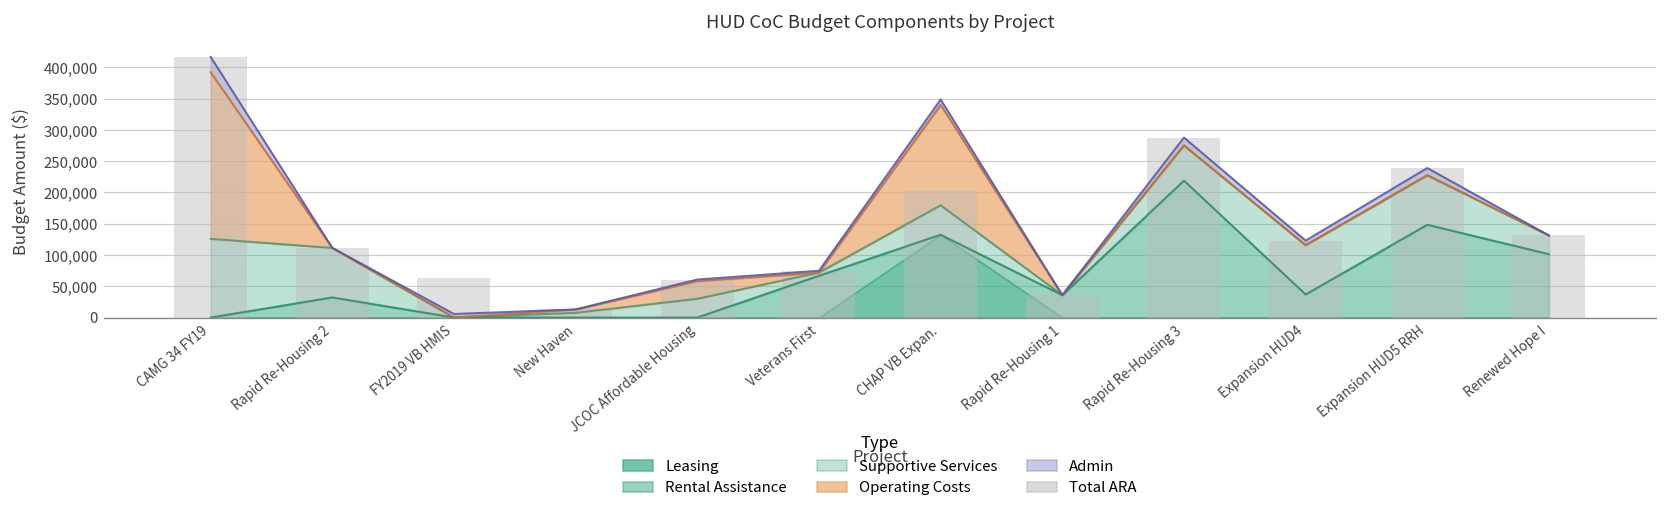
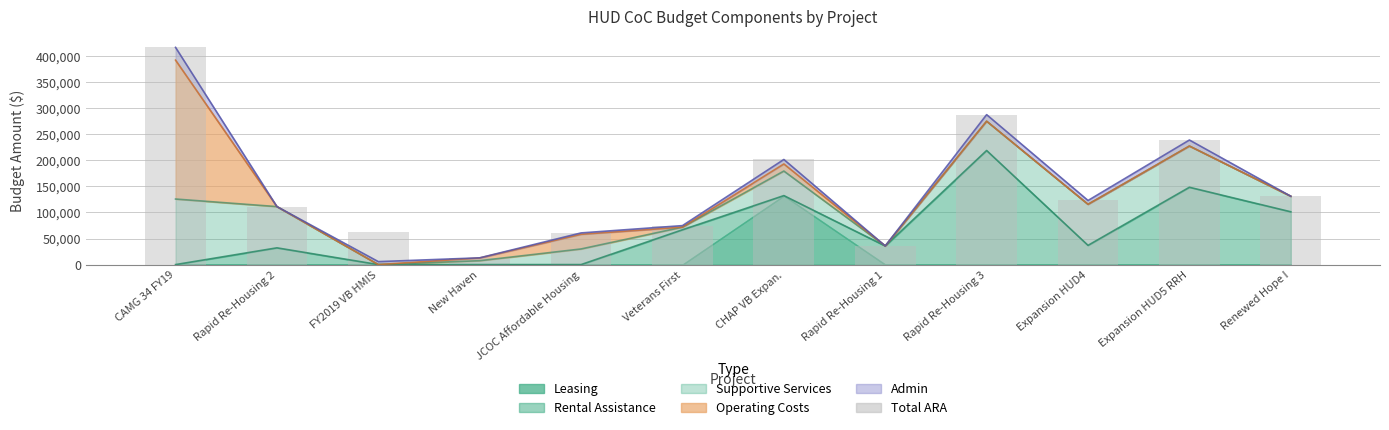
  {
    "Operating Costs": {
      "CAMG 34 FY19": "270,000",
-     "CHAP VB Expan.": "160,000"
+     "CHAP VB Expan.": "10,000"
    }
  }
